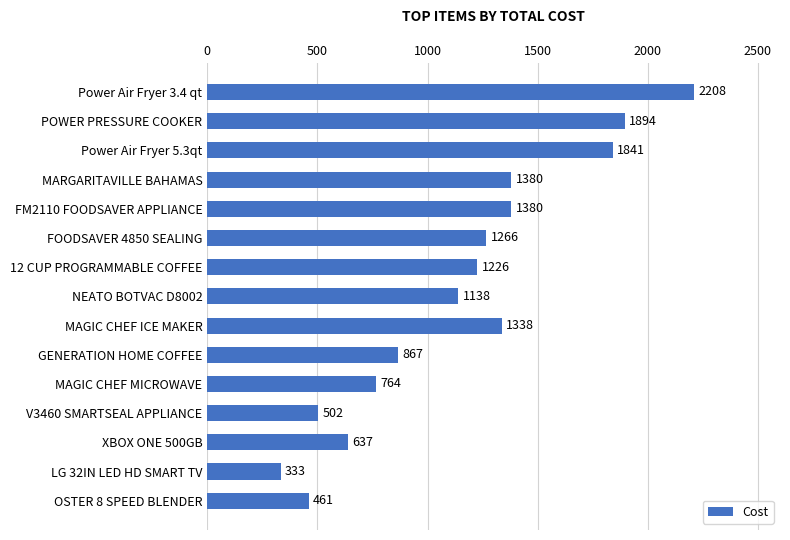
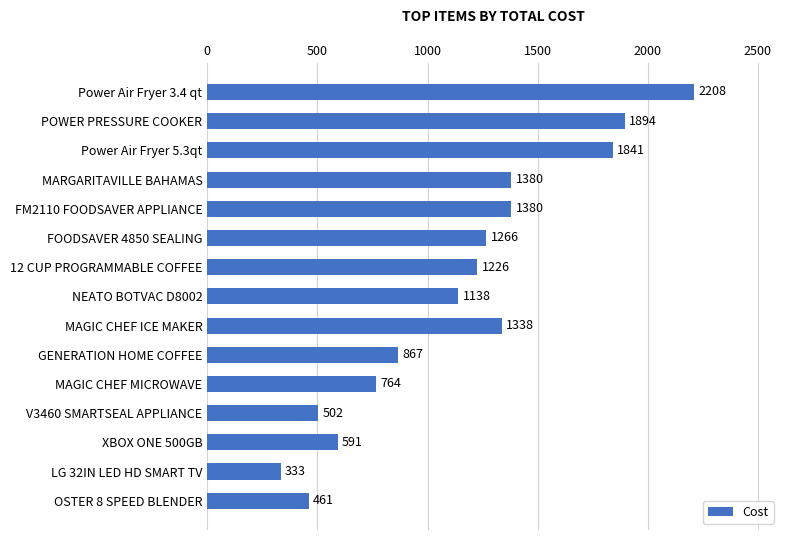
  {
    "POWER PRESSURE COOKER": 1894,
    "Power Air Fryer 5.3qt": 1841,
    "FOODSAVER 4850 SEALING": 1266,
    "12 CUP PROGRAMMABLE COFFEE": 1226,
    "MAGIC CHEF ICE MAKER": 1338,
    "V3460 SMARTSEAL APPLIANCE": 502,
-   "XBOX ONE 500GB": 637,
+   "XBOX ONE 500GB": 591,
    "LG 32IN LED HD SMART TV": 333,
    "OSTER 8 SPEED BLENDER": 461
  }
